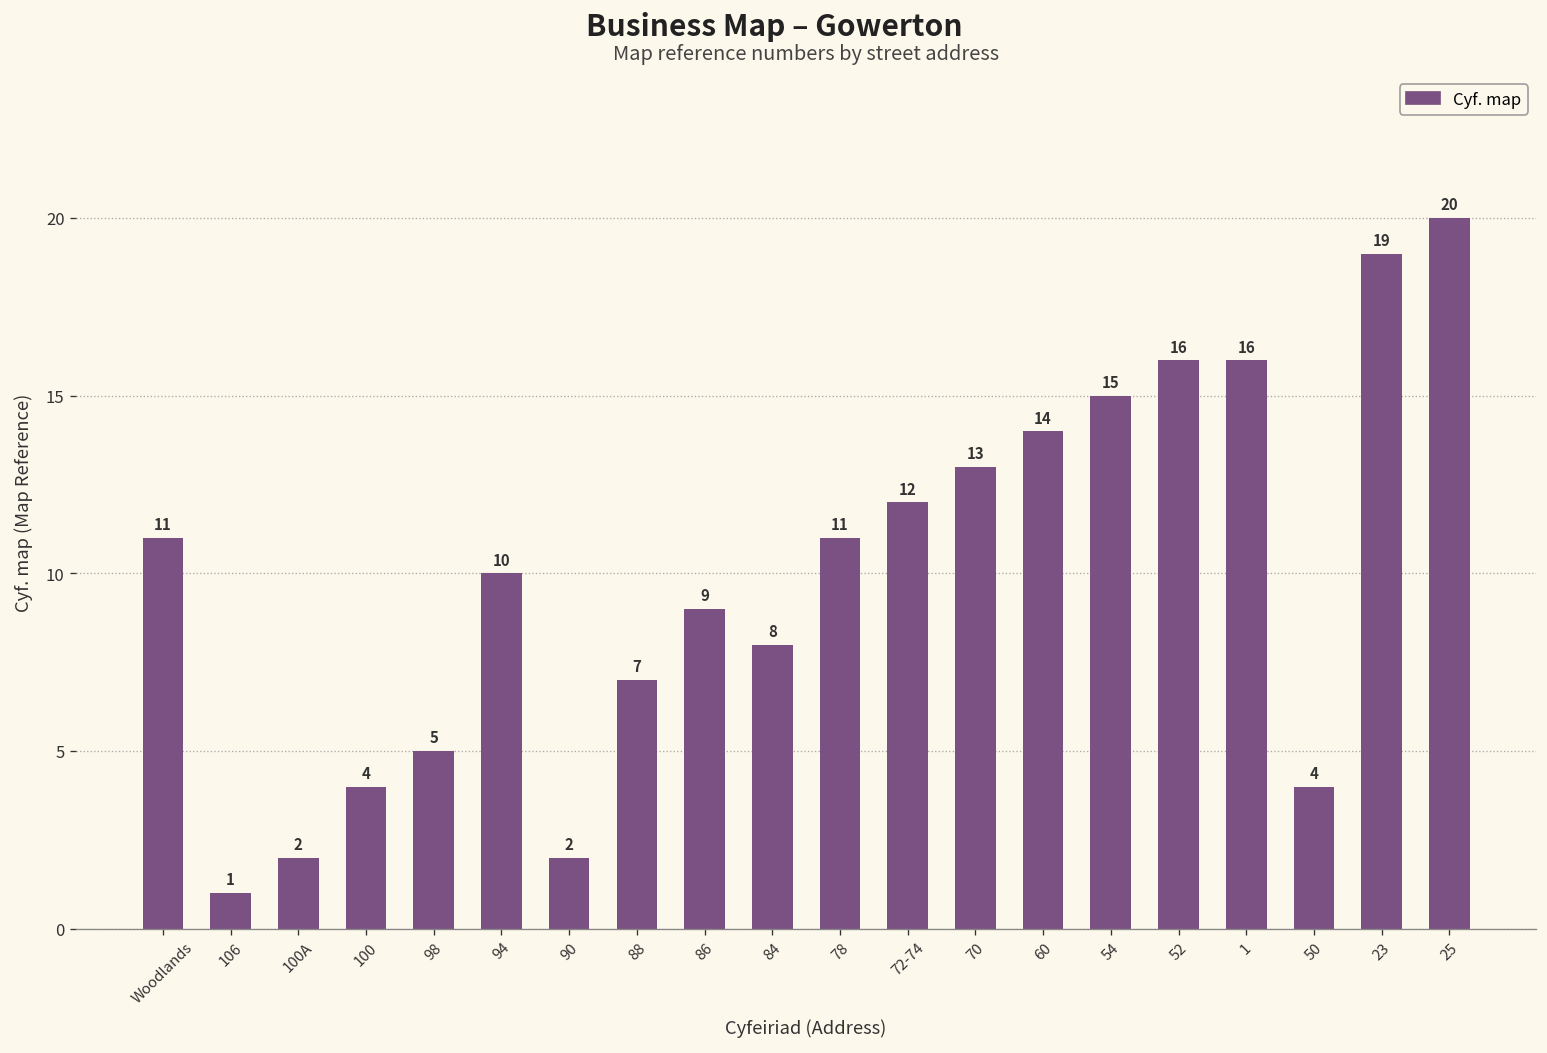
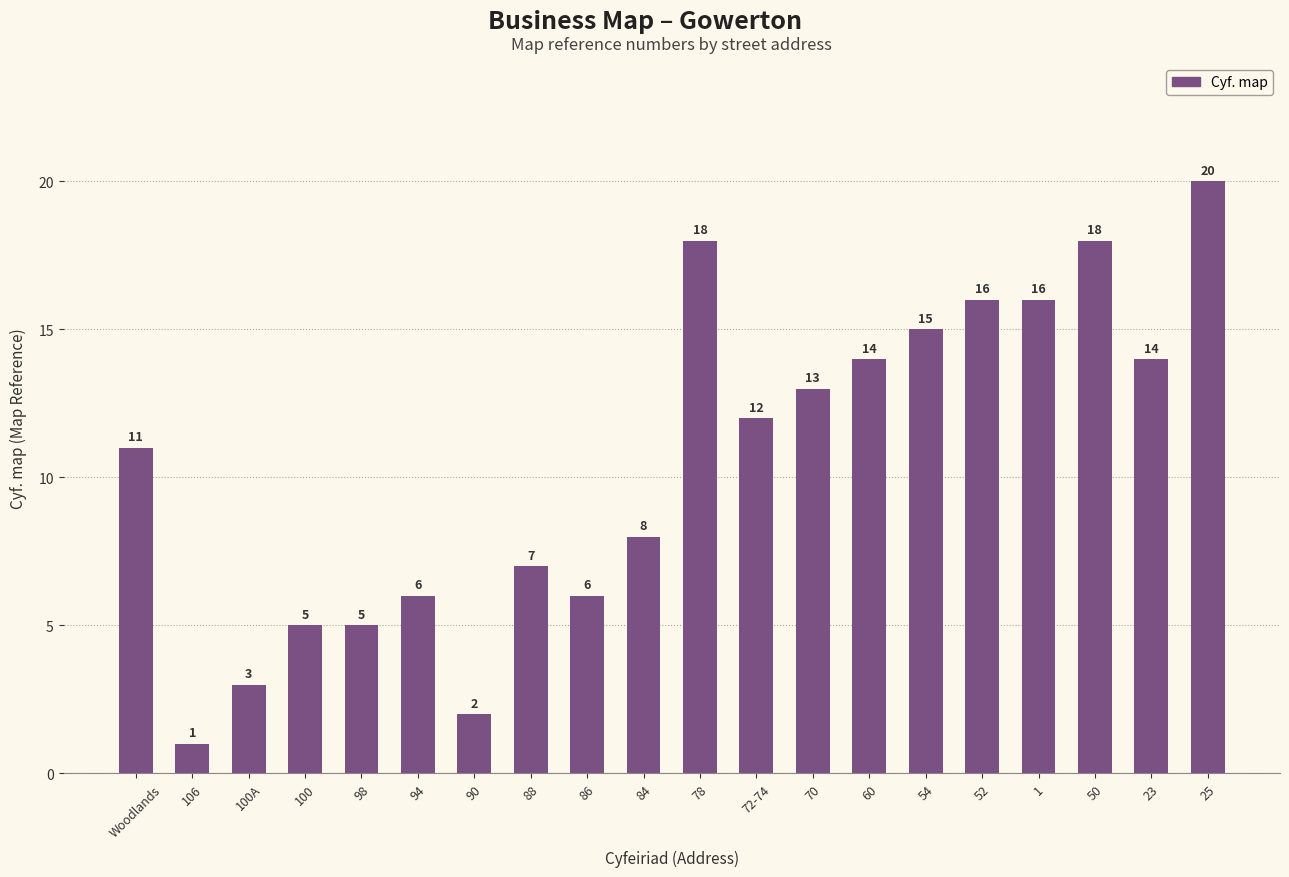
  {
    "Woodlands": 11,
    "106": 1,
-   "100A": 2,
-   "100": 4,
+   "100A": 3,
+   "100": 5,
    "98": 5,
-   "94": 10,
+   "94": 6,
    "90": 2,
    "88": 7,
-   "86": 9,
+   "86": 6,
    "84": 8,
-   "78": 11,
+   "78": 18,
    "72-74": 12,
    "70": 13,
    "60": 14,
    "54": 15,
    "52": 16,
    "1": 16,
-   "50": 4,
-   "23": 19,
+   "50": 18,
+   "23": 14,
    "25": 20
  }
